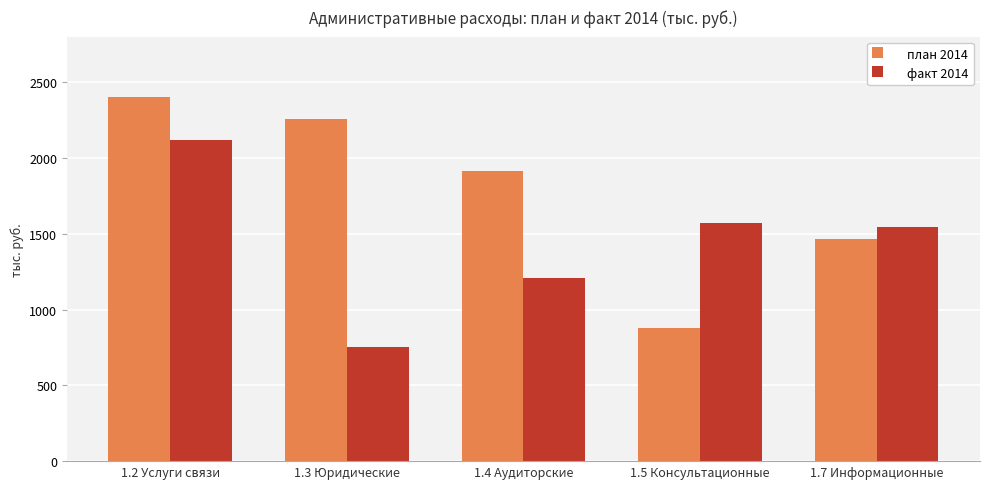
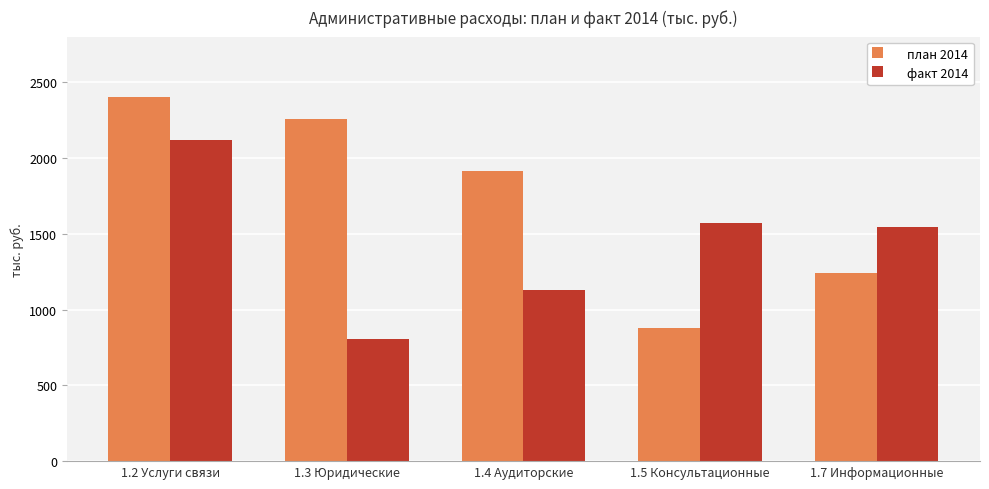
  {
    "план 2014": {
      "1.2 Услуги связи": 2400,
      "1.3 Юридические": 2260,
      "1.4 Аудиторские": 1910,
      "1.5 Консультационные": 880,
-     "1.7 Информационные": 1470
+     "1.7 Информационные": 1240
    },
    "факт 2014": {
      "1.2 Услуги связи": 2120,
-     "1.3 Юридические": 750,
-     "1.4 Аудиторские": 1210,
+     "1.3 Юридические": 810,
+     "1.4 Аудиторские": 1130,
      "1.5 Консультационные": 1570,
      "1.7 Информационные": 1550
    }
  }
